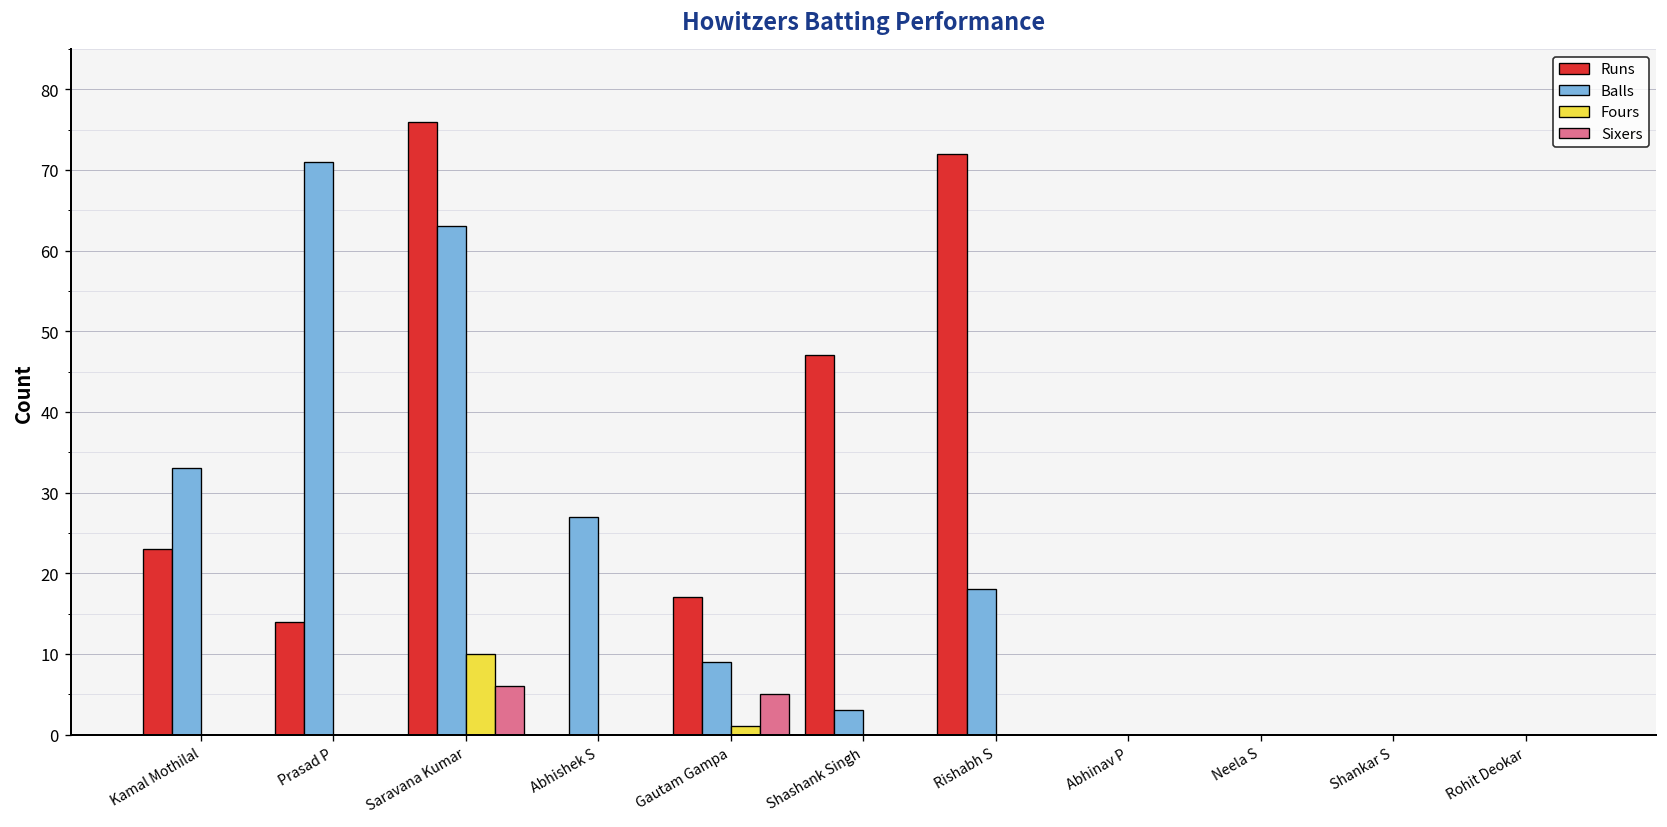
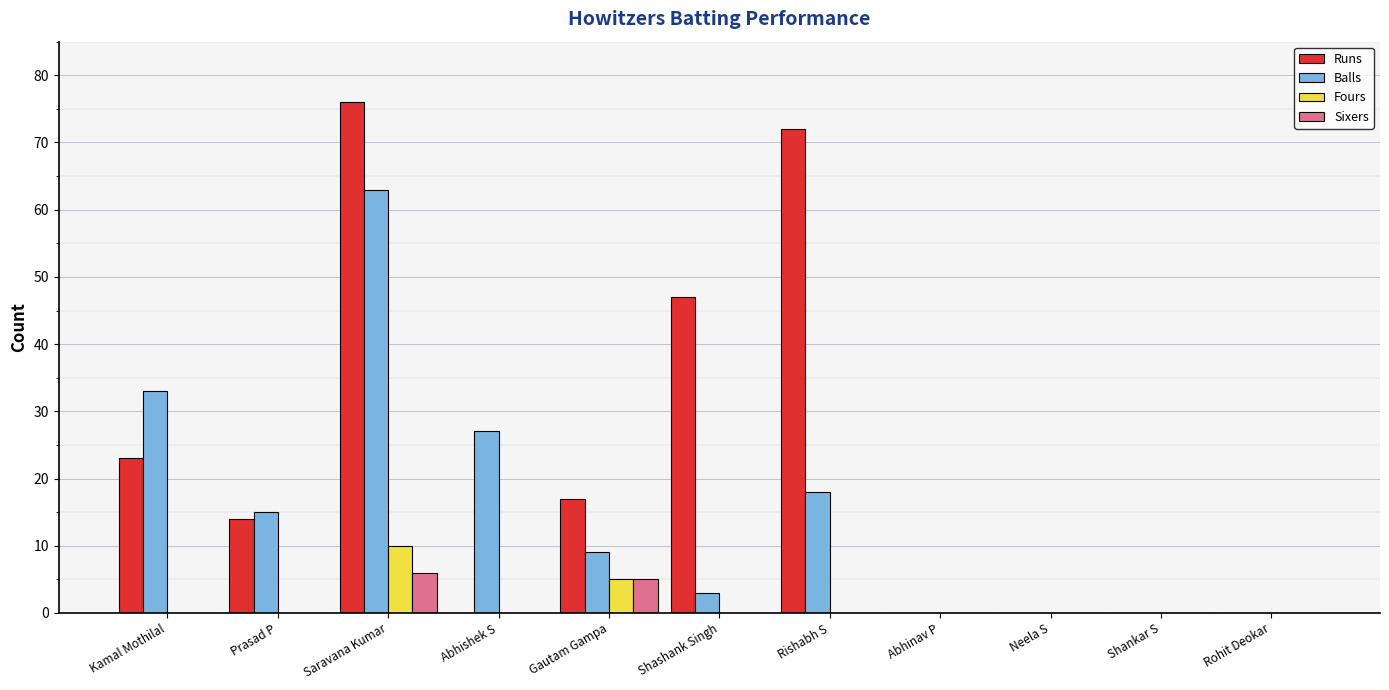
  {
    "Runs": {
      "Kamal Mothilal": 23,
      "Prasad P": 14,
      "Saravana Kumar": 76,
      "Abhishek S": 0,
      "Gautam Gampa": 17,
      "Shashank Singh": 47,
      "Rishabh S": 72,
      "Abhinav P": 0,
      "Neela S": 0,
      "Shankar S": 0,
      "Rohit Deokar": 0
    },
    "Balls": {
      "Kamal Mothilal": 33,
-     "Prasad P": 71,
+     "Prasad P": 15,
      "Saravana Kumar": 63,
      "Abhishek S": 27,
      "Gautam Gampa": 9,
      "Shashank Singh": 3,
      "Rishabh S": 18,
      "Abhinav P": 0,
      "Neela S": 0,
      "Shankar S": 0,
      "Rohit Deokar": 0
    },
    "Fours": {
      "Kamal Mothilal": 0,
      "Prasad P": 0,
      "Saravana Kumar": 10,
      "Abhishek S": 0,
-     "Gautam Gampa": 1,
+     "Gautam Gampa": 5,
      "Shashank Singh": 0,
      "Rishabh S": 0,
      "Abhinav P": 0,
      "Neela S": 0,
      "Shankar S": 0,
      "Rohit Deokar": 0
    },
    "Sixers": {
      "Kamal Mothilal": 0,
      "Prasad P": 0,
      "Saravana Kumar": 6,
      "Abhishek S": 0,
      "Gautam Gampa": 5,
      "Shashank Singh": 0,
      "Rishabh S": 0,
      "Abhinav P": 0,
      "Neela S": 0,
      "Shankar S": 0,
      "Rohit Deokar": 0
    }
  }
